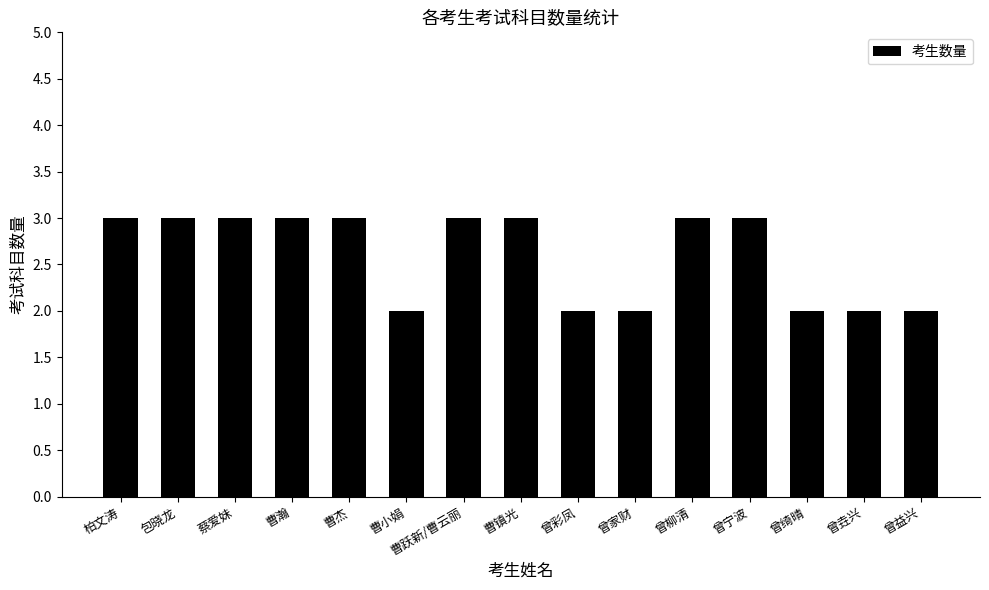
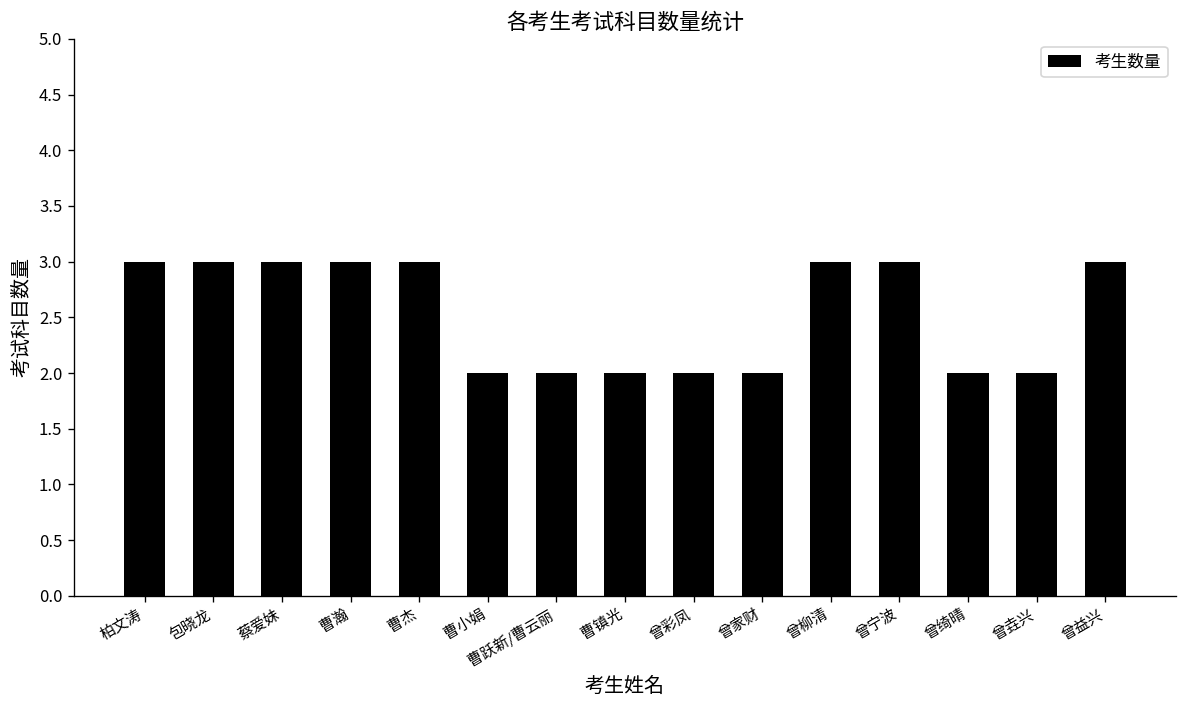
  {
    "柏文涛": 3,
    "包晓龙": 3,
    "蔡爱妹": 3,
    "曹瀚": 3,
    "曹杰": 3,
    "曹小娟": 2,
-   "曹跃新/曹云丽": 3,
-   "曹镇光": 3,
+   "曹跃新/曹云丽": 2,
+   "曹镇光": 2,
    "曾彩凤": 2,
    "曾家财": 2,
    "曾柳清": 3,
    "曾宁波": 3,
    "曾绮晴": 2,
    "曾垚兴": 2,
-   "曾益兴": 2
+   "曾益兴": 3
  }
